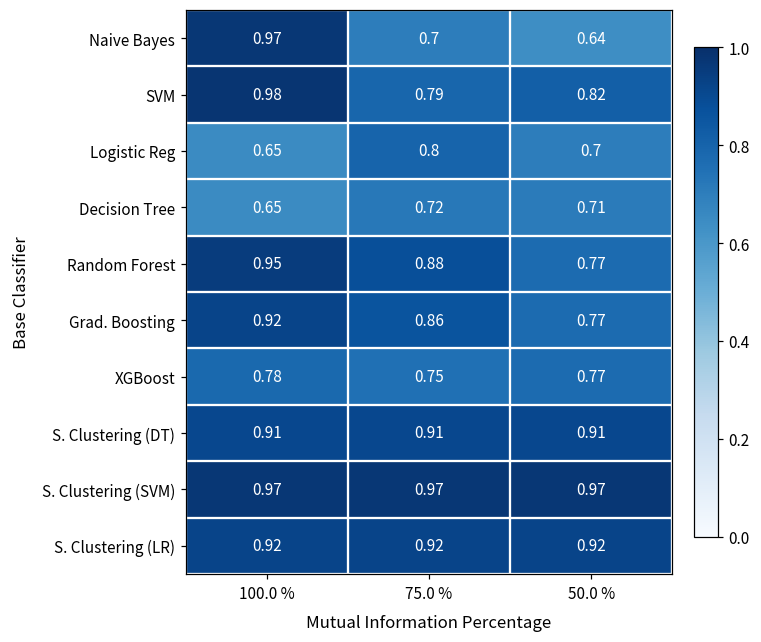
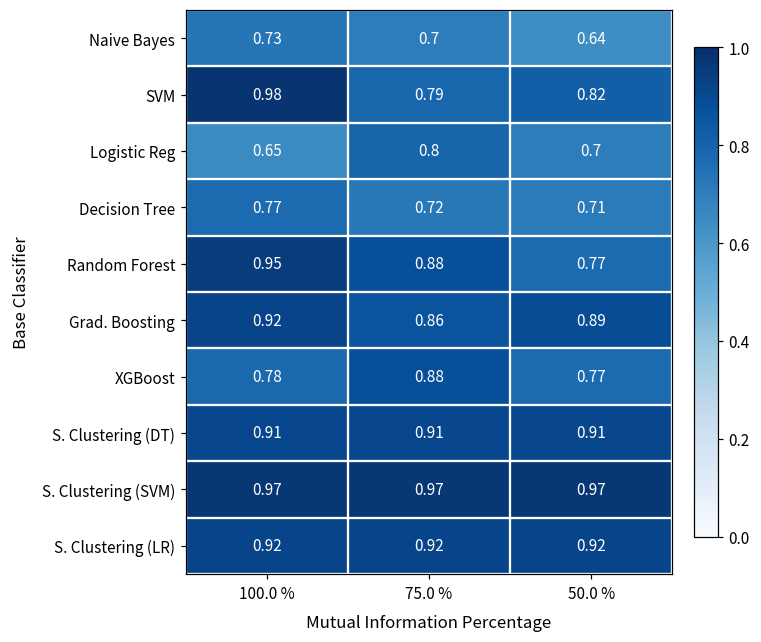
  {
    "Naive Bayes": {
-     "100.0 %": 0.97,
+     "100.0 %": 0.73,
      "75.0 %": 0.7,
      "50.0 %": 0.64
    },
    "SVM": {
      "100.0 %": 0.98,
      "75.0 %": 0.79,
      "50.0 %": 0.82
    },
    "Logistic Reg": {
      "100.0 %": 0.65,
      "75.0 %": 0.8,
      "50.0 %": 0.7
    },
    "Decision Tree": {
-     "100.0 %": 0.65,
+     "100.0 %": 0.77,
      "75.0 %": 0.72,
      "50.0 %": 0.71
    },
    "Random Forest": {
      "100.0 %": 0.95,
      "75.0 %": 0.88,
      "50.0 %": 0.77
    },
    "Grad. Boosting": {
      "100.0 %": 0.92,
      "75.0 %": 0.86,
-     "50.0 %": 0.77
+     "50.0 %": 0.89
    },
    "XGBoost": {
      "100.0 %": 0.78,
-     "75.0 %": 0.75,
+     "75.0 %": 0.88,
      "50.0 %": 0.77
    },
    "S. Clustering (DT)": {
      "100.0 %": 0.91,
      "75.0 %": 0.91,
      "50.0 %": 0.91
    },
    "S. Clustering (SVM)": {
      "100.0 %": 0.97,
      "75.0 %": 0.97,
      "50.0 %": 0.97
    },
    "S. Clustering (LR)": {
      "100.0 %": 0.92,
      "75.0 %": 0.92,
      "50.0 %": 0.92
    }
  }
